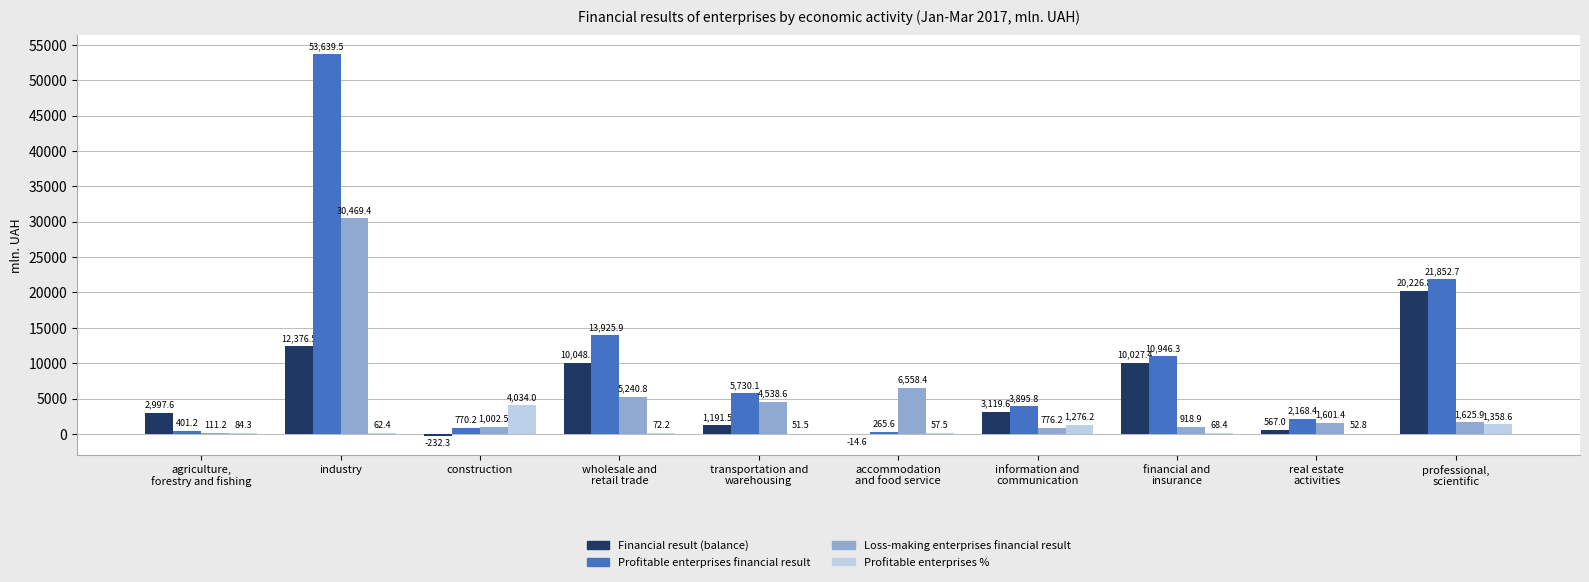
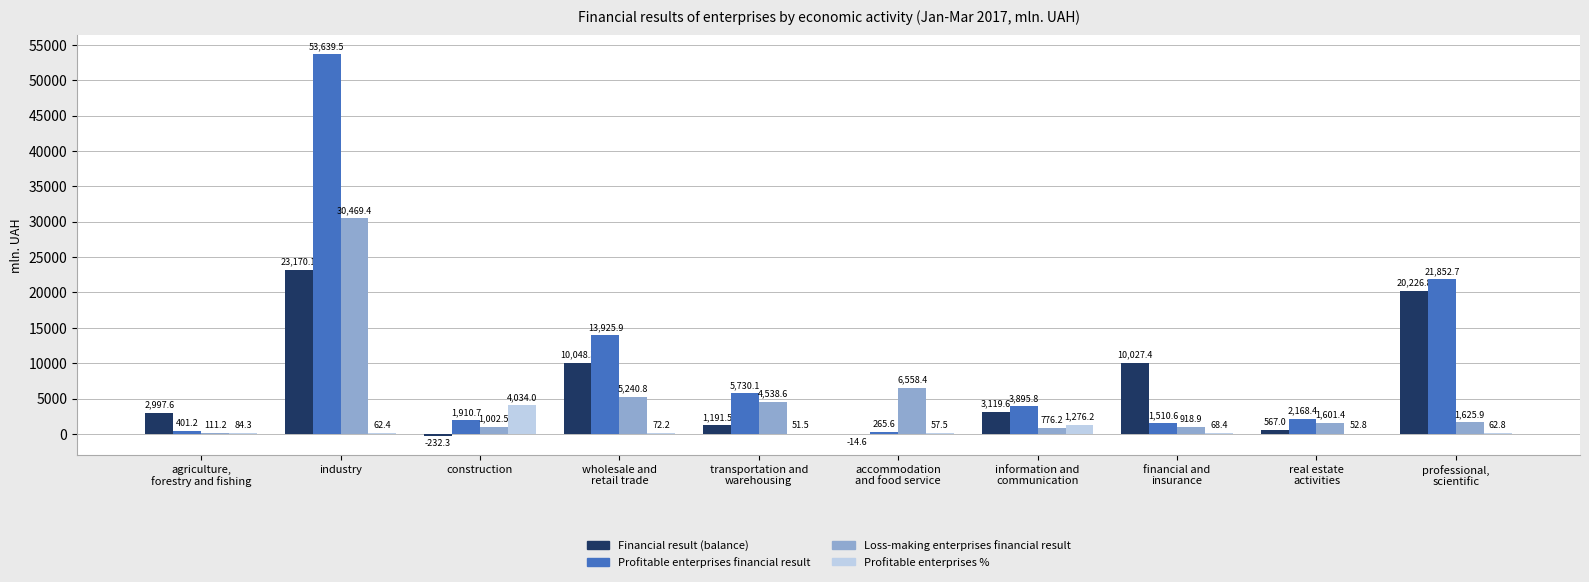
  {
    "Financial result (balance)": {
      "agriculture, forestry and fishing": "2,997.6",
-     "industry": "12,376.5",
+     "industry": "23,170.1",
      "construction": "-232.3",
      "wholesale and retail trade": "10,048.3",
      "transportation and warehousing": "1,191.5",
      "accommodation and food service": "-14.6",
      "information and communication": "3,119.6",
      "financial and insurance": "10,027.4",
      "real estate activities": "567.0",
      "professional, scientific": "20,226.8"
    },
    "Profitable enterprises financial result": {
      "agriculture, forestry and fishing": "401.2",
      "industry": "53,639.5",
-     "construction": "770.2",
+     "construction": "1,910.7",
      "wholesale and retail trade": "13,925.9",
      "transportation and warehousing": "5,730.1",
      "accommodation and food service": "265.6",
      "information and communication": "3,895.8",
-     "financial and insurance": "10,946.3",
+     "financial and insurance": "1,510.6",
      "real estate activities": "2,168.4",
      "professional, scientific": "21,852.7"
    },
    "Loss-making enterprises financial result": {
      "agriculture, forestry and fishing": "111.2",
      "industry": "30,469.4",
      "construction": "1,002.5",
      "wholesale and retail trade": "5,240.8",
      "transportation and warehousing": "4,538.6",
      "accommodation and food service": "6,558.4",
      "information and communication": "776.2",
      "financial and insurance": "918.9",
      "real estate activities": "1,601.4",
      "professional, scientific": "1,625.9"
    },
    "Profitable enterprises %": {
      "agriculture, forestry and fishing": "84.3",
      "industry": "62.4",
      "construction": "4,034.0",
      "wholesale and retail trade": "72.2",
      "transportation and warehousing": "51.5",
      "accommodation and food service": "57.5",
      "information and communication": "1,276.2",
      "financial and insurance": "68.4",
      "real estate activities": "52.8",
-     "professional, scientific": "1,358.6"
+     "professional, scientific": "62.8"
    }
  }
